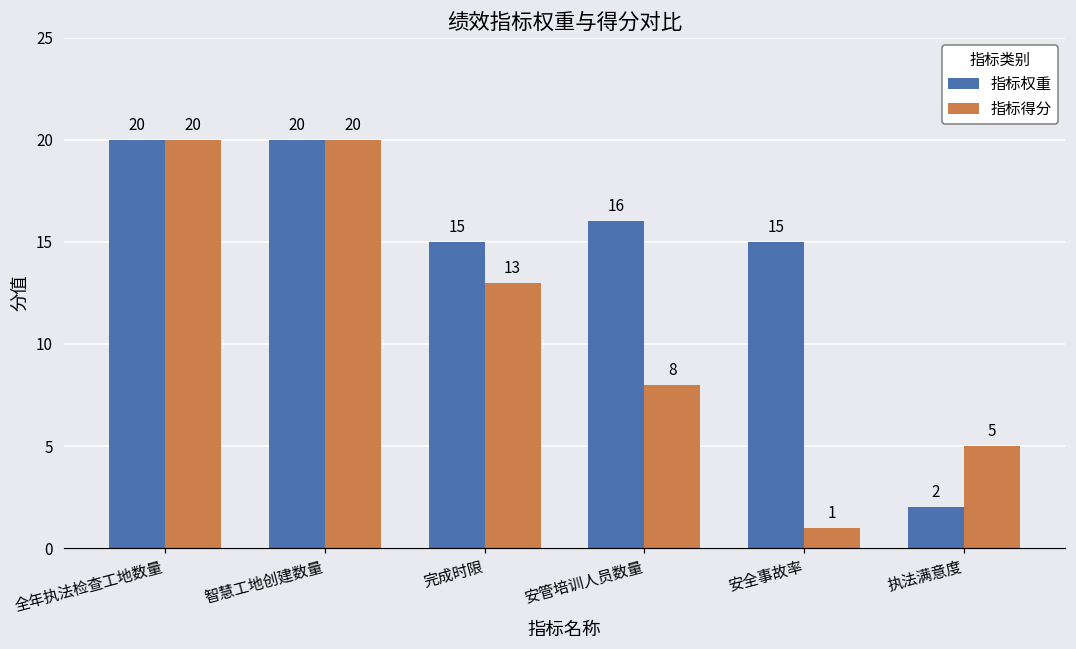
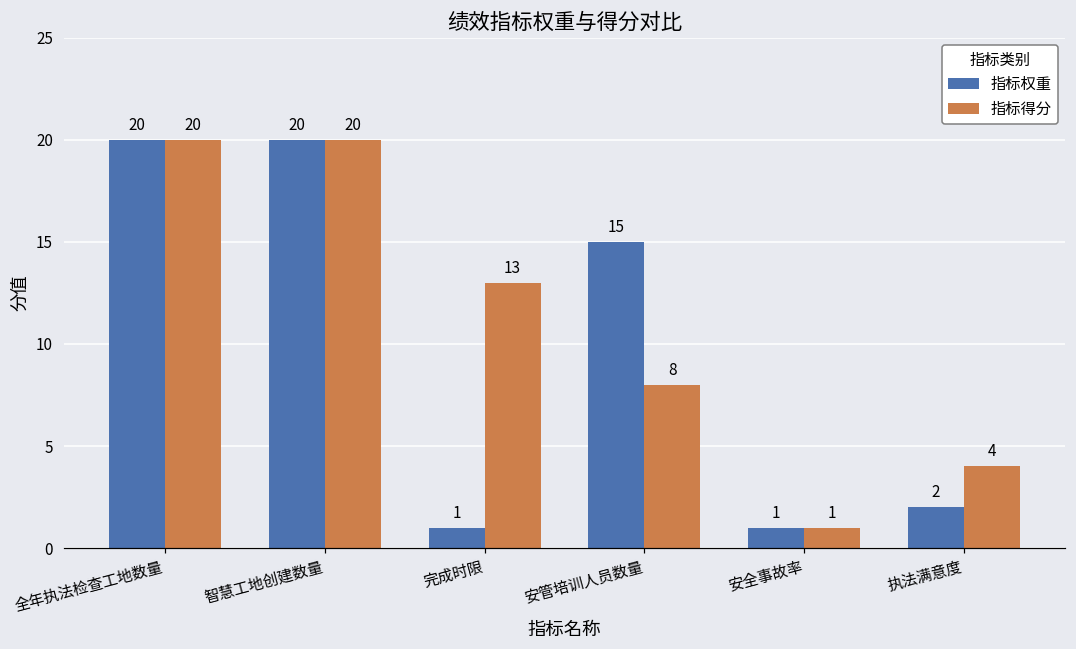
  {
    "指标权重": {
      "全年执法检查工地数量": 20,
      "智慧工地创建数量": 20,
-     "完成时限": 15,
-     "安管培训人员数量": 16,
-     "安全事故率": 15,
+     "完成时限": 1,
+     "安管培训人员数量": 15,
+     "安全事故率": 1,
      "执法满意度": 2
    },
    "指标得分": {
      "全年执法检查工地数量": 20,
      "智慧工地创建数量": 20,
      "完成时限": 13,
      "安管培训人员数量": 8,
      "安全事故率": 1,
-     "执法满意度": 5
+     "执法满意度": 4
    }
  }
